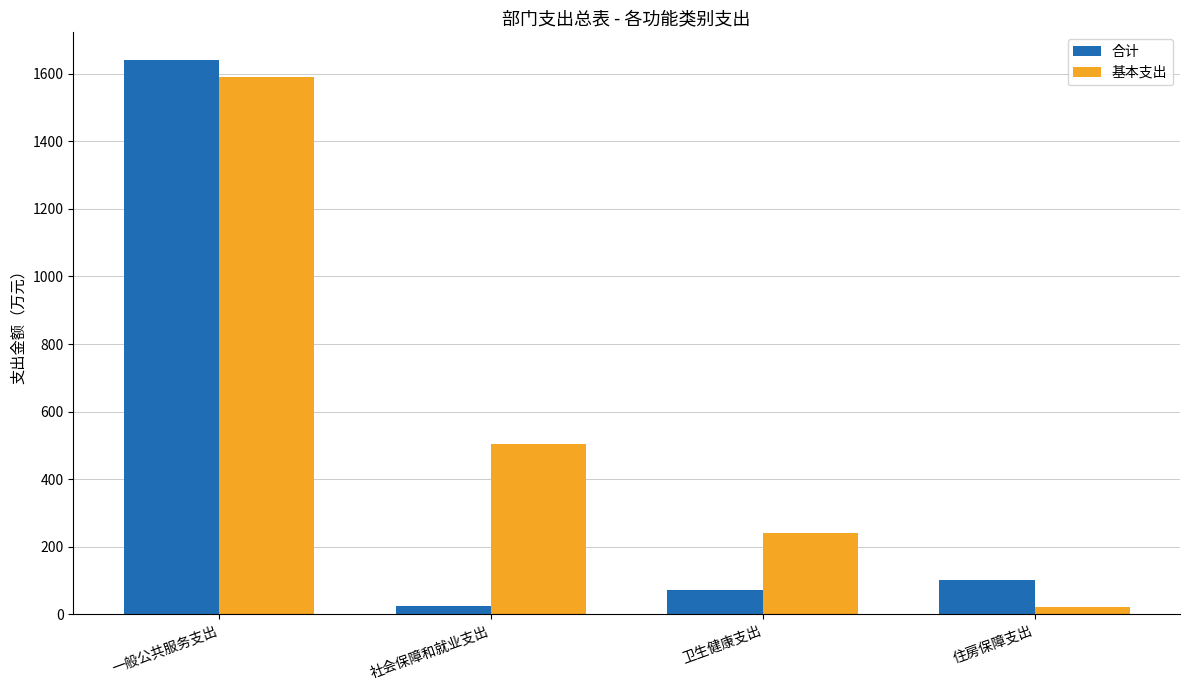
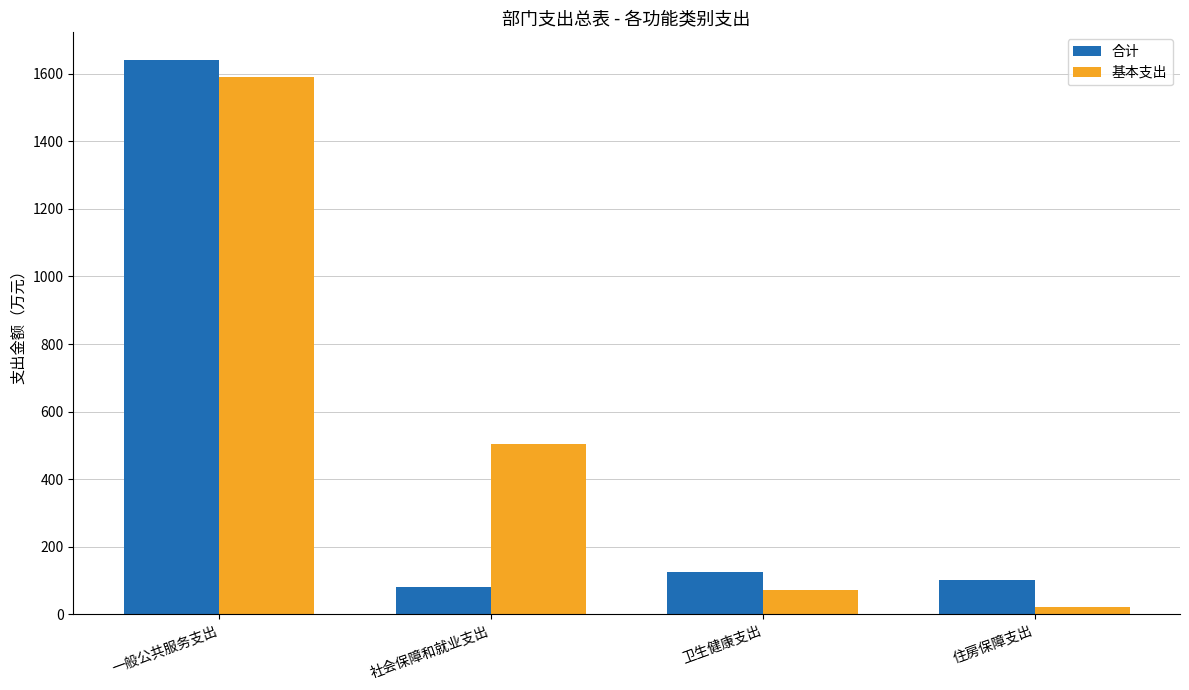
  {
    "合计": {
      "一般公共服务支出": 1640,
-     "社会保障和就业支出": 20,
-     "卫生健康支出": 70,
+     "社会保障和就业支出": 80,
+     "卫生健康支出": 130,
      "住房保障支出": 100
    },
    "基本支出": {
      "一般公共服务支出": 1590,
      "社会保障和就业支出": 500,
-     "卫生健康支出": 240,
+     "卫生健康支出": 70,
      "住房保障支出": 20
    }
  }
